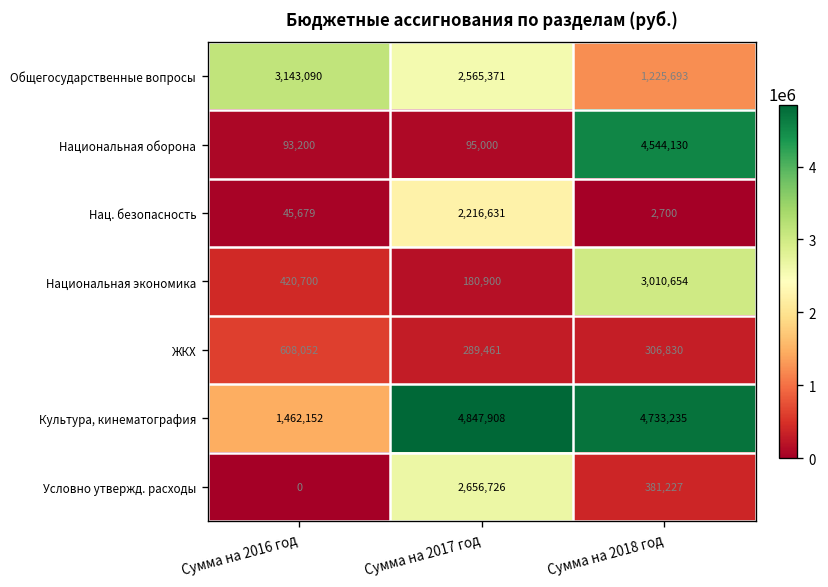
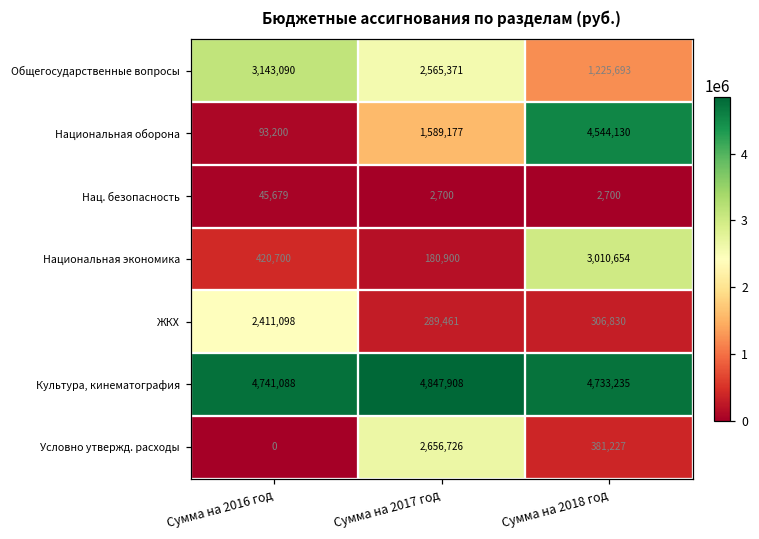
  {
    "Общегосударственные вопросы": {
      "Сумма на 2016 год": "3,143,090",
      "Сумма на 2017 год": "2,565,371",
      "Сумма на 2018 год": "1,225,693"
    },
    "Национальная оборона": {
      "Сумма на 2016 год": "93,200",
-     "Сумма на 2017 год": "95,000",
+     "Сумма на 2017 год": "1,589,177",
      "Сумма на 2018 год": "4,544,130"
    },
    "Нац. безопасность": {
      "Сумма на 2016 год": "45,679",
-     "Сумма на 2017 год": "2,216,631",
+     "Сумма на 2017 год": "2,700",
      "Сумма на 2018 год": "2,700"
    },
    "Национальная экономика": {
      "Сумма на 2016 год": "420,700",
      "Сумма на 2017 год": "180,900",
      "Сумма на 2018 год": "3,010,654"
    },
    "ЖКХ": {
-     "Сумма на 2016 год": "608,052",
+     "Сумма на 2016 год": "2,411,098",
      "Сумма на 2017 год": "289,461",
      "Сумма на 2018 год": "306,830"
    },
    "Культура, кинематография": {
-     "Сумма на 2016 год": "1,462,152",
+     "Сумма на 2016 год": "4,741,088",
      "Сумма на 2017 год": "4,847,908",
      "Сумма на 2018 год": "4,733,235"
    },
    "Условно утвержд. расходы": {
      "Сумма на 2016 год": "0",
      "Сумма на 2017 год": "2,656,726",
      "Сумма на 2018 год": "381,227"
    }
  }
